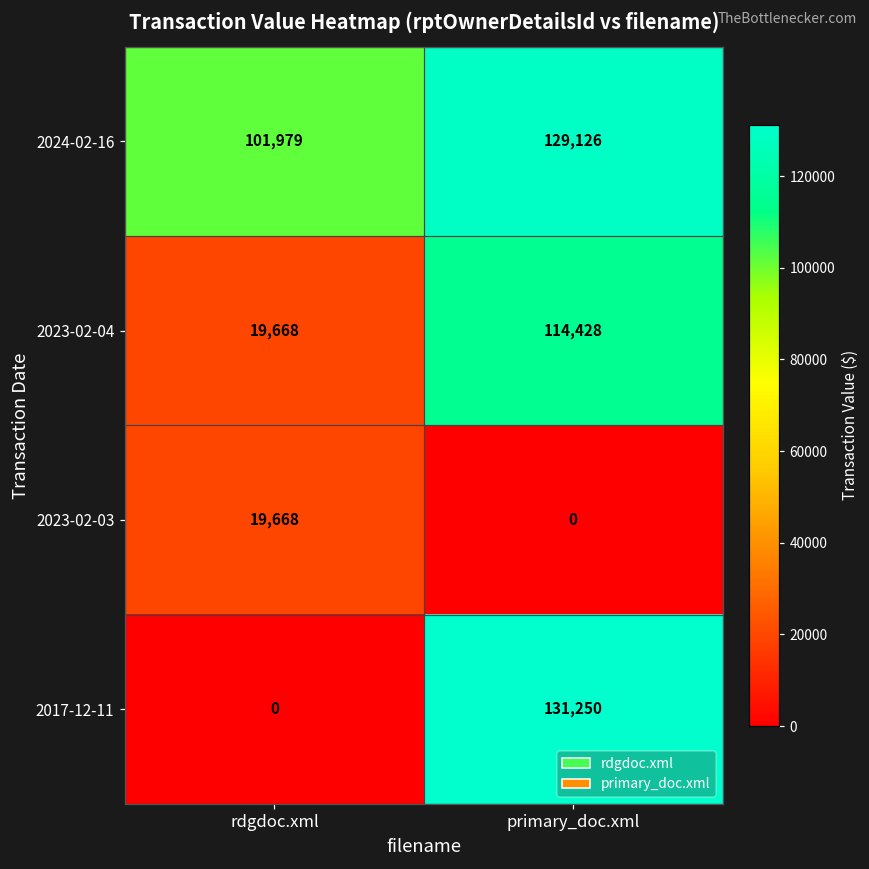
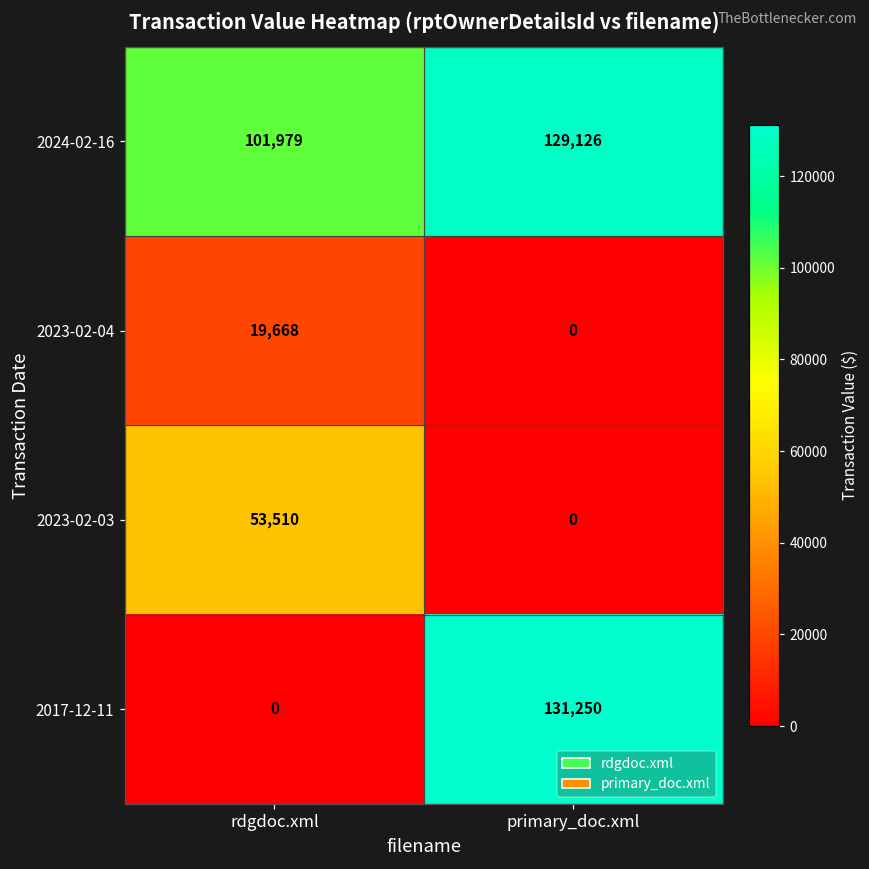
  {
    "2024-02-16": {
      "rdgdoc.xml": "101,979",
      "primary_doc.xml": "129,126"
    },
    "2023-02-04": {
      "rdgdoc.xml": "19,668",
-     "primary_doc.xml": "114,428"
+     "primary_doc.xml": "0"
    },
    "2023-02-03": {
-     "rdgdoc.xml": "19,668",
+     "rdgdoc.xml": "53,510",
      "primary_doc.xml": "0"
    },
    "2017-12-11": {
      "rdgdoc.xml": "0",
      "primary_doc.xml": "131,250"
    }
  }
